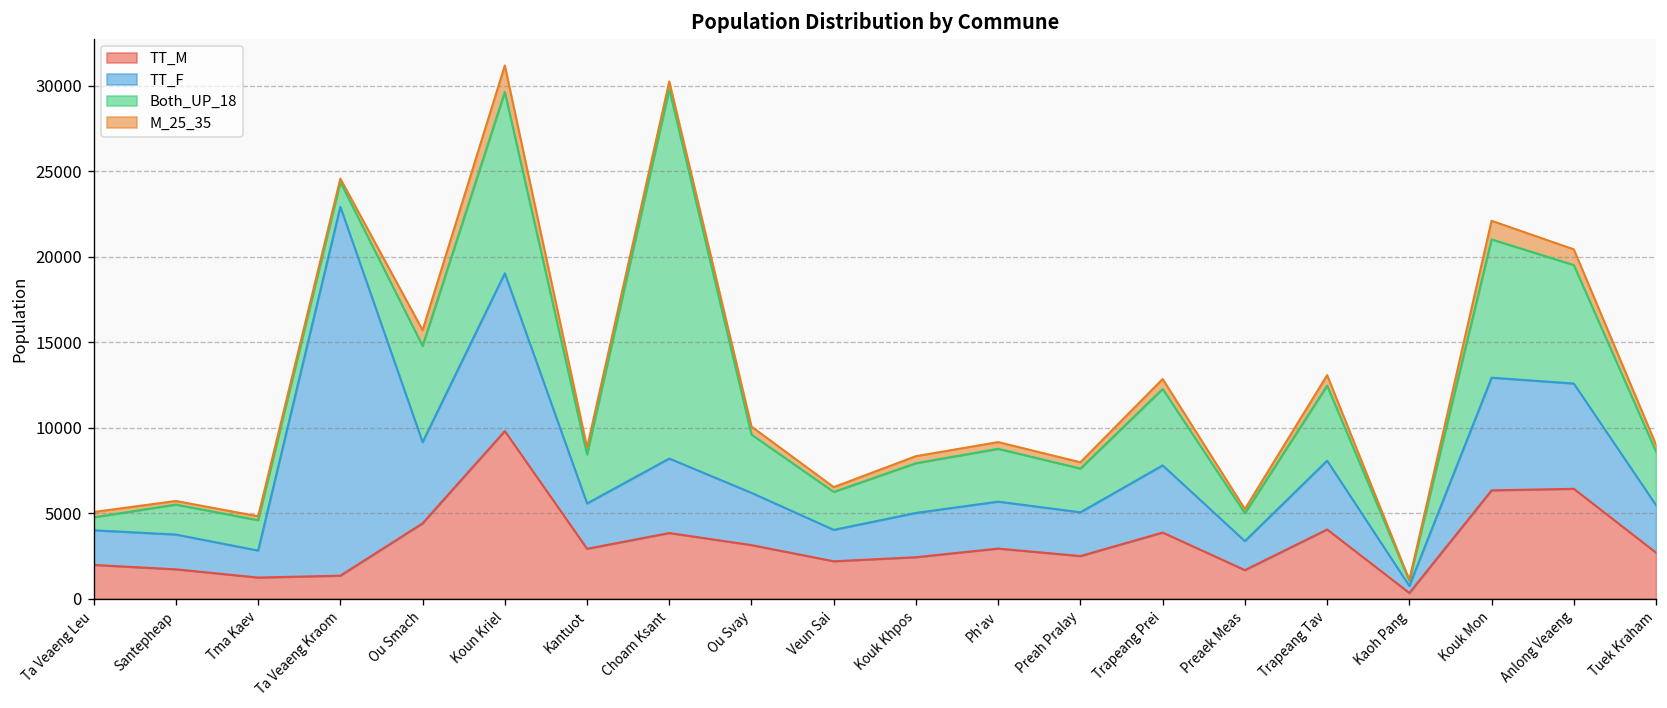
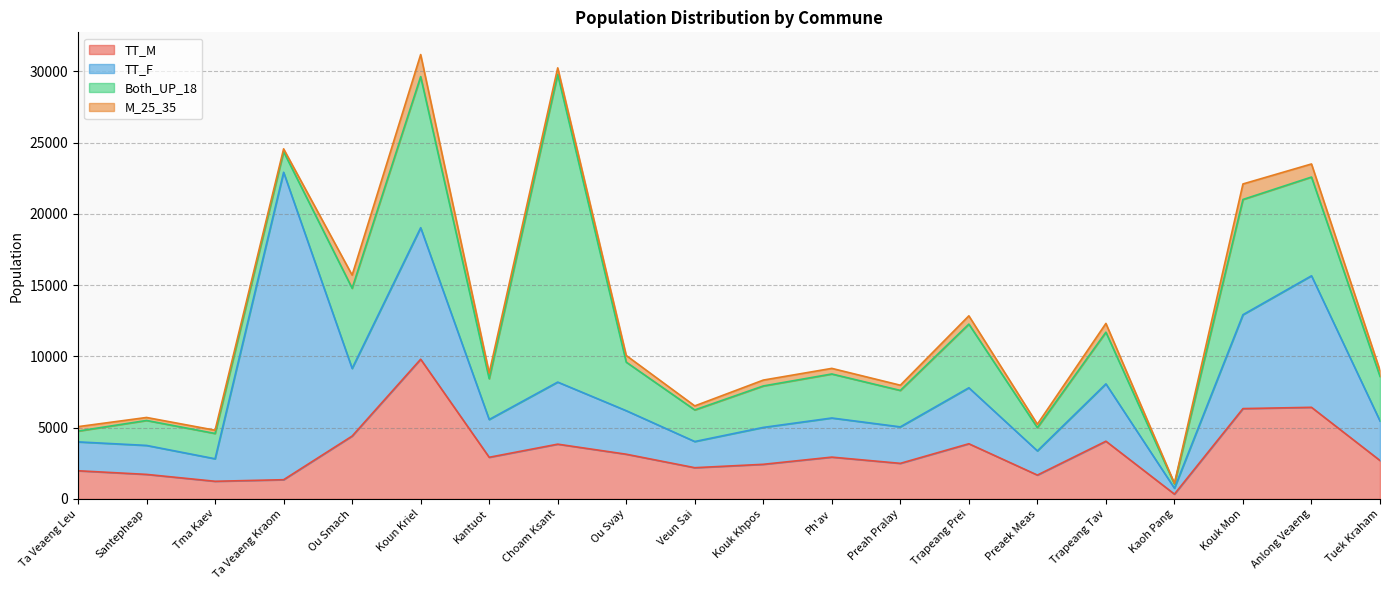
  {
    "TT_F": {
      "Ta Veaeng Leu": 2000,
      "Santepheap": 2000,
      "Tma Kaev": 1600,
      "Ta Veaeng Kraom": 21600,
      "Ou Smach": 4700,
      "Koun Kriel": 9200,
      "Kantuot": 2700,
      "Choam Ksant": 4400,
      "Ou Svay": 3100,
      "Veun Sai": 1800,
      "Kouk Khpos": 2600,
      "Ph'av": 2700,
      "Preah Pralay": 2600,
      "Trapeang Prei": 3900,
      "Preaek Meas": 1700,
      "Trapeang Tav": 4000,
      "Kaoh Pang": 400,
      "Kouk Mon": 6600,
-     "Anlong Veaeng": 6200,
+     "Anlong Veaeng": 9200,
      "Tuek Kraham": 2800
    },
    "Both_UP_18": {
      "Ta Veaeng Leu": 800,
      "Santepheap": 1800,
      "Tma Kaev": 1800,
      "Ta Veaeng Kraom": 1400,
      "Ou Smach": 5600,
      "Koun Kriel": 10600,
      "Kantuot": 2900,
      "Choam Ksant": 21600,
      "Ou Svay": 3400,
      "Veun Sai": 2200,
      "Kouk Khpos": 2900,
      "Ph'av": 3100,
      "Preah Pralay": 2600,
      "Trapeang Prei": 4500,
      "Preaek Meas": 1600,
-     "Trapeang Tav": 4400,
+     "Trapeang Tav": 3600,
      "Kouk Mon": 8100,
      "Anlong Veaeng": 6900,
      "Tuek Kraham": 3100
    }
  }
